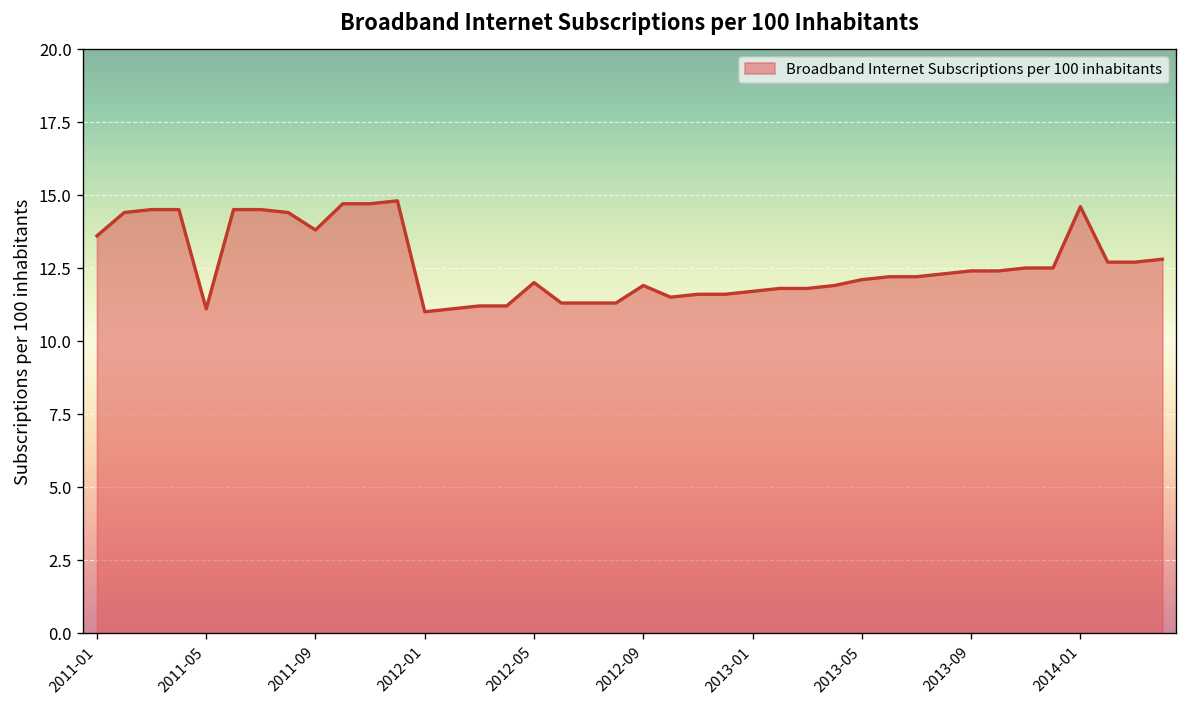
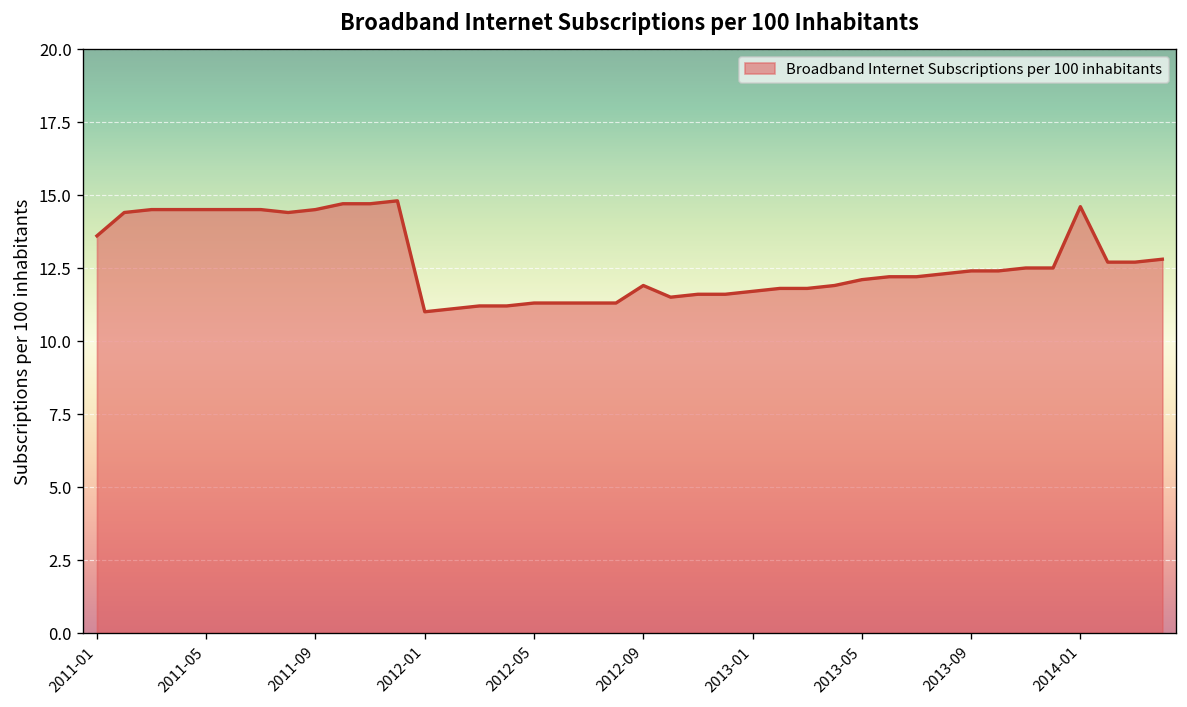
  {
    "2011-01": 13.6,
-   "2011-05": 11.1,
-   "2011-09": 13.8,
+   "2011-05": 14.5,
+   "2011-09": 14.5,
    "2012-01": 11.0,
-   "2012-05": 12.0,
+   "2012-05": 11.3,
    "2012-09": 11.9,
    "2013-01": 11.7,
    "2013-05": 12.1,
    "2013-09": 12.4,
    "2014-01": 14.6
  }
